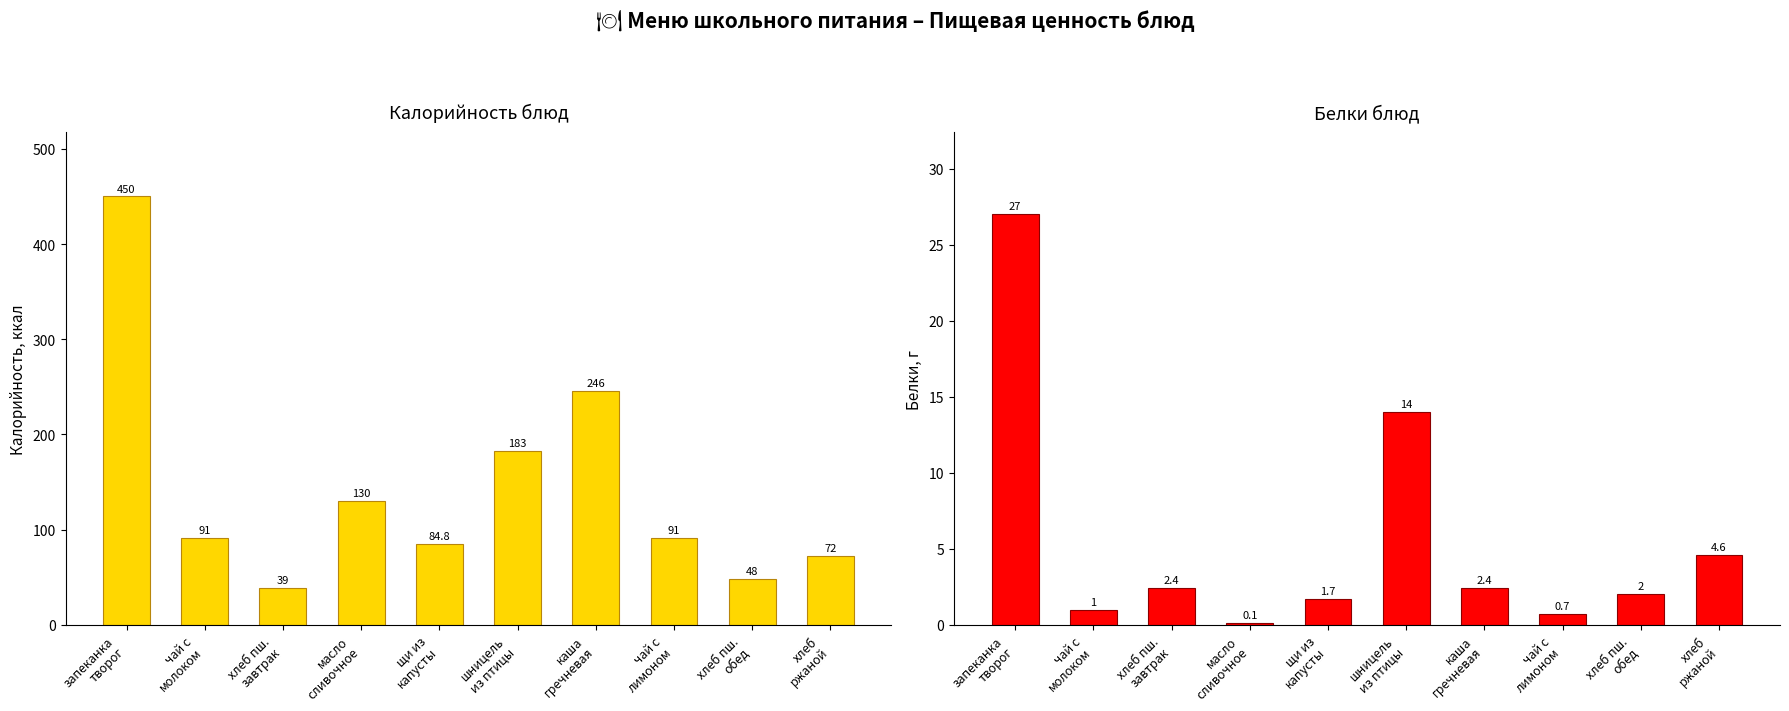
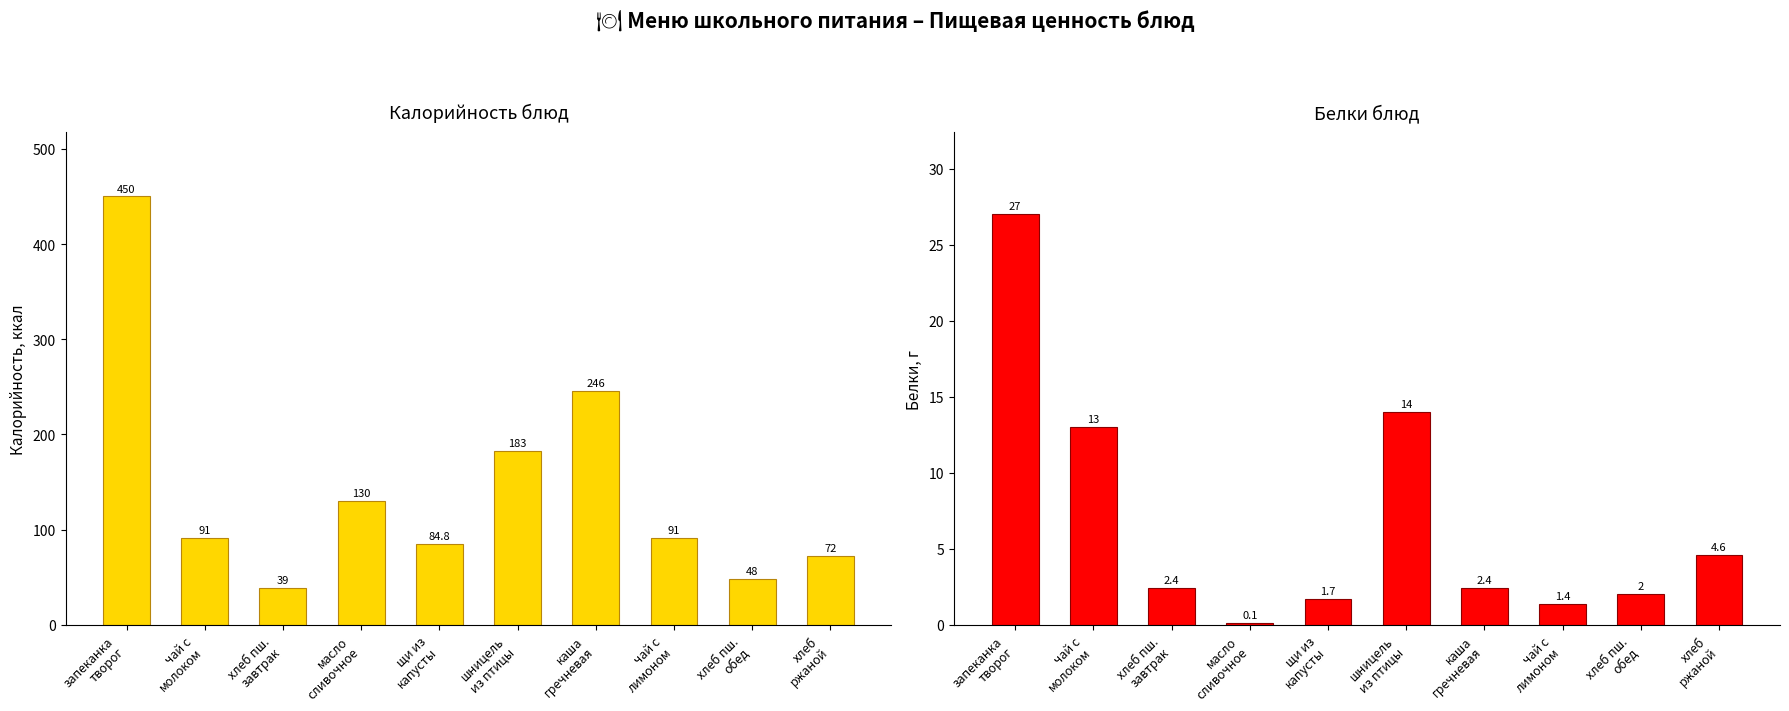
  {
    "Калорийность блюд": {
      "запеканка творог": 450,
      "чай с молоком": 91,
      "хлеб пш. завтрак": 39,
      "масло сливочное": 130,
      "щи из капусты": 84.8,
      "шницель из птицы": 183,
      "каша гречневая": 246,
      "чай с лимоном": 91,
      "хлеб пш. обед": 48,
      "хлеб ржаной": 72
    },
    "Белки блюд": {
      "запеканка творог": 27,
-     "чай с молоком": 1,
+     "чай с молоком": 13,
      "хлеб пш. завтрак": 2.4,
      "масло сливочное": 0.1,
      "щи из капусты": 1.7,
      "шницель из птицы": 14,
      "каша гречневая": 2.4,
-     "чай с лимоном": 0.7,
+     "чай с лимоном": 1.4,
      "хлеб пш. обед": 2,
      "хлеб ржаной": 4.6
    }
  }
